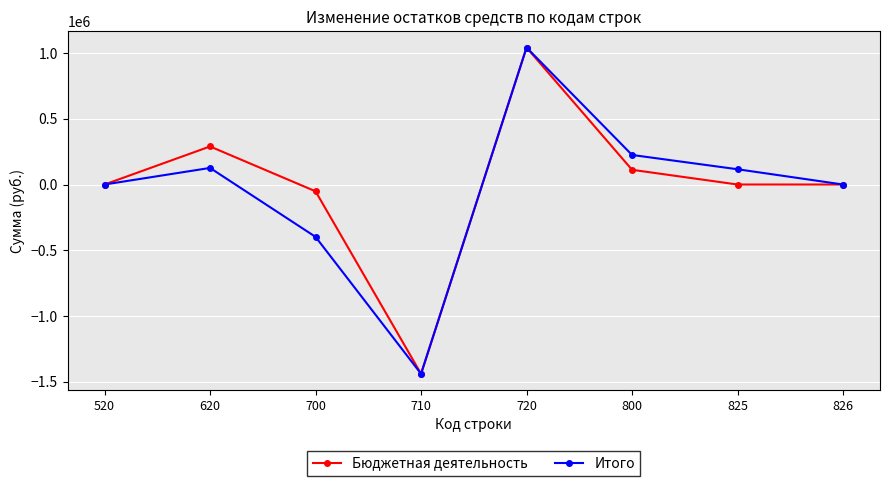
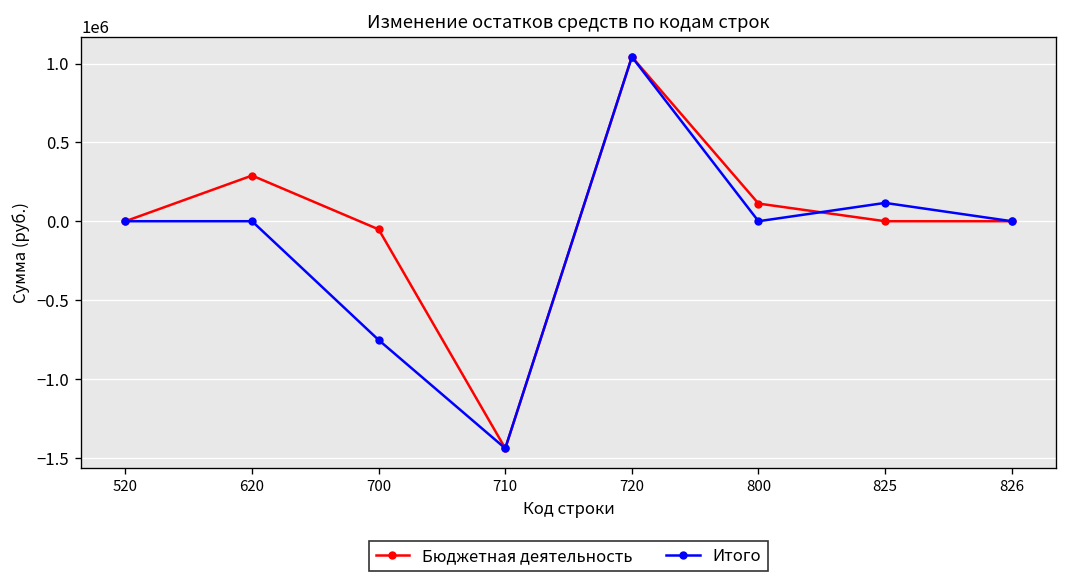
  {
    "Бюджетная деятельность": {
      "620": 290000,
      "700": -50000,
      "800": 110000,
      "825": 0
    },
    "Итого": {
-     "620": 130000,
-     "700": -400000,
-     "800": 220000,
+     "620": 0,
+     "700": -750000,
+     "800": 0,
      "825": 120000
    }
  }
